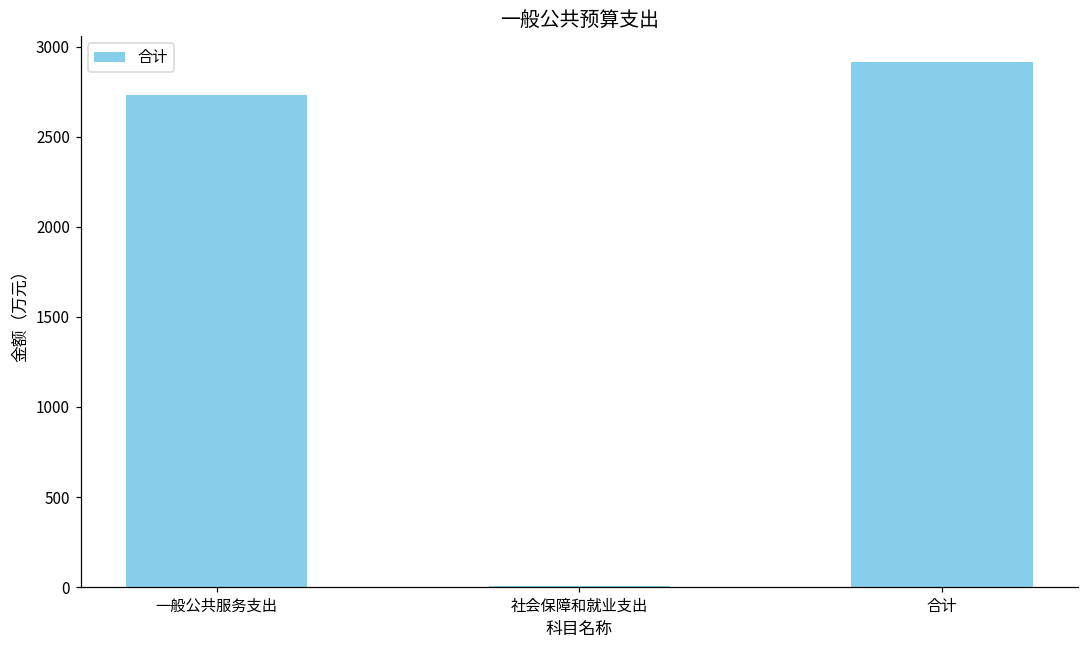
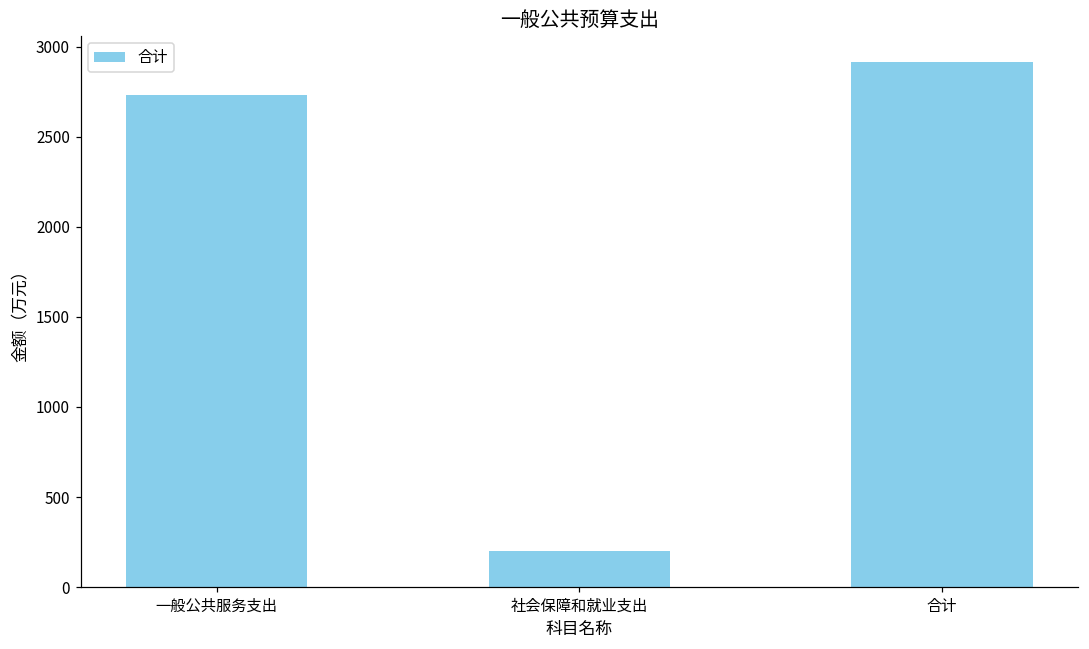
  {
    "一般公共服务支出": 2730,
-   "社会保障和就业支出": 10,
+   "社会保障和就业支出": 200,
    "合计": 2920
  }
